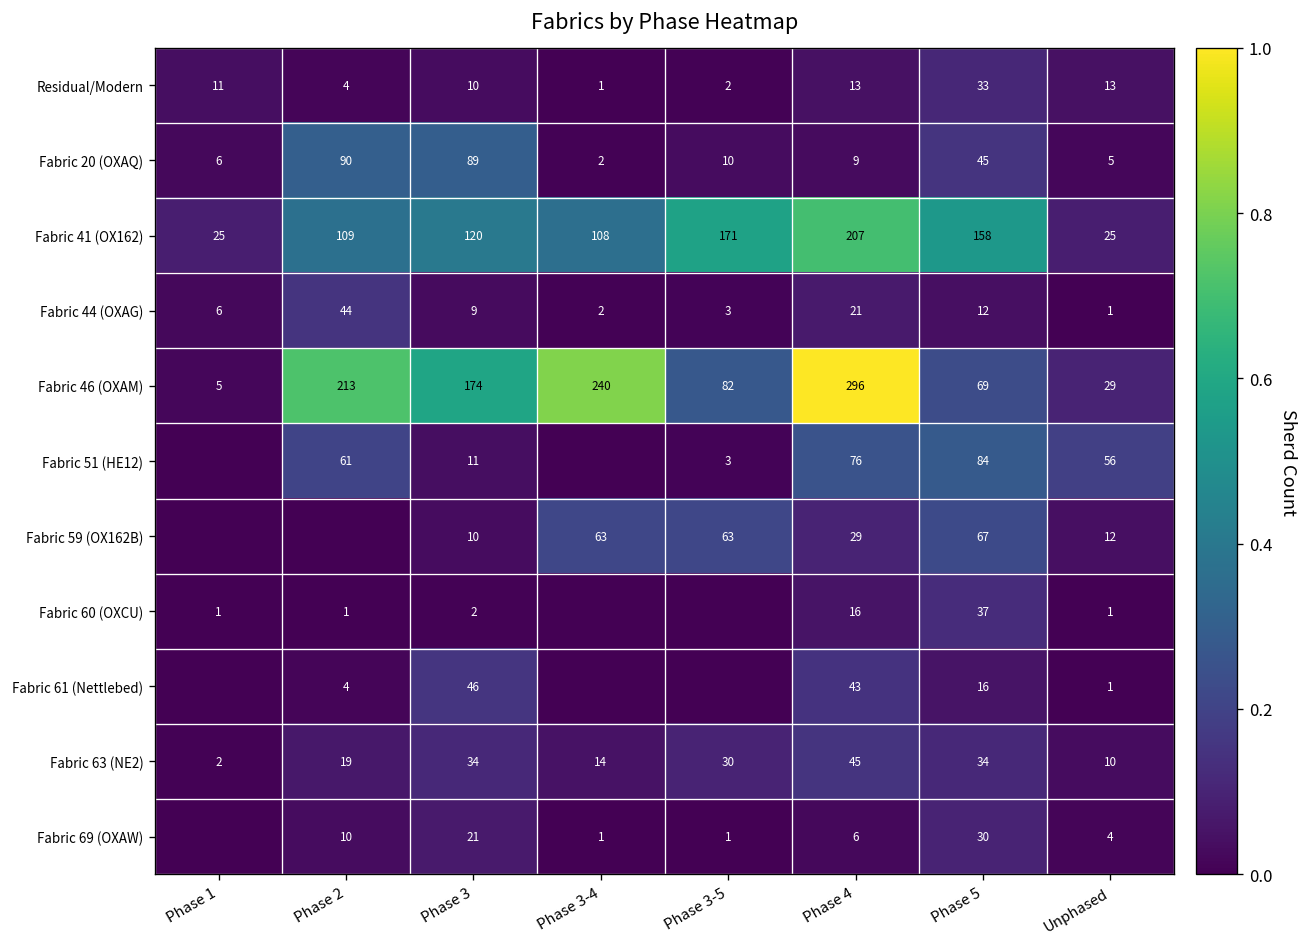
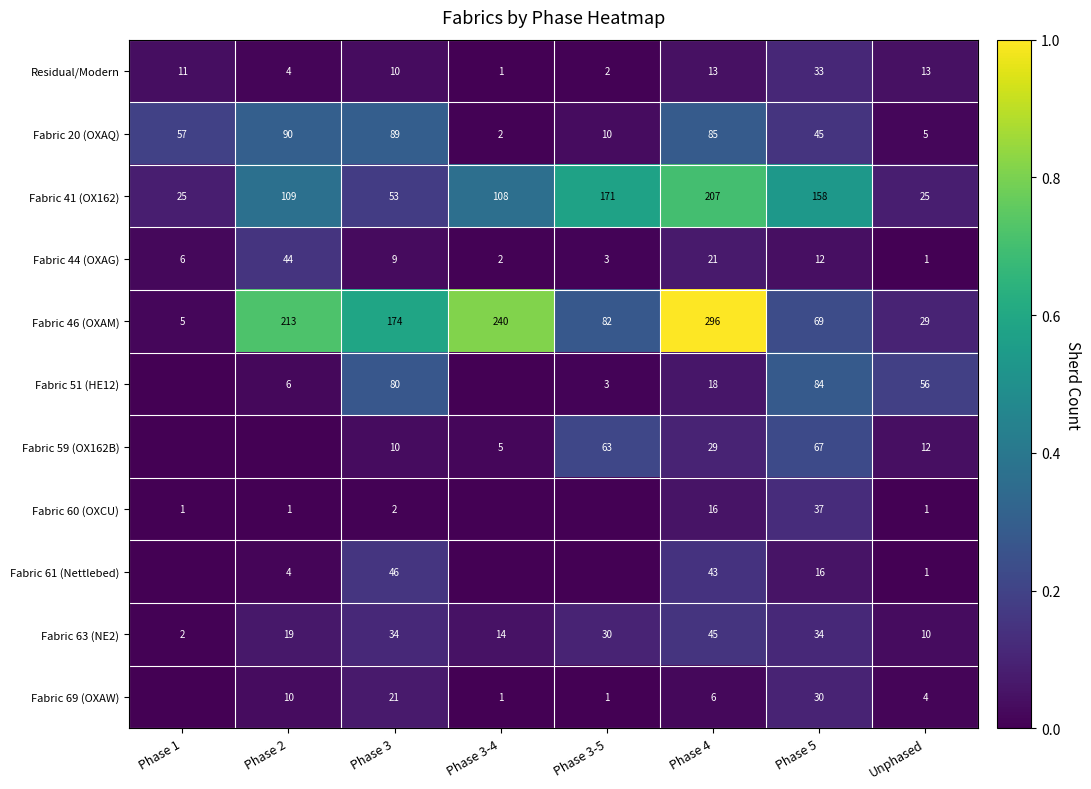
  {
    "Residual/Modern": {
      "Phase 1": 11,
      "Phase 2": 4,
      "Phase 3": 10,
      "Phase 3-4": 1,
      "Phase 3-5": 2,
      "Phase 4": 13,
      "Phase 5": 33,
      "Unphased": 13
    },
    "Fabric 20 (OXAQ)": {
-     "Phase 1": 6,
+     "Phase 1": 57,
      "Phase 2": 90,
      "Phase 3": 89,
      "Phase 3-4": 2,
      "Phase 3-5": 10,
-     "Phase 4": 9,
+     "Phase 4": 85,
      "Phase 5": 45,
      "Unphased": 5
    },
    "Fabric 41 (OX162)": {
      "Phase 1": 25,
      "Phase 2": 109,
-     "Phase 3": 120,
+     "Phase 3": 53,
      "Phase 3-4": 108,
      "Phase 3-5": 171,
      "Phase 4": 207,
      "Phase 5": 158,
      "Unphased": 25
    },
    "Fabric 44 (OXAG)": {
      "Phase 1": 6,
      "Phase 2": 44,
      "Phase 3": 9,
      "Phase 3-4": 2,
      "Phase 3-5": 3,
      "Phase 4": 21,
      "Phase 5": 12,
      "Unphased": 1
    },
    "Fabric 46 (OXAM)": {
      "Phase 1": 5,
      "Phase 2": 213,
      "Phase 3": 174,
      "Phase 3-4": 240,
      "Phase 3-5": 82,
      "Phase 4": 296,
      "Phase 5": 69,
      "Unphased": 29
    },
    "Fabric 51 (HE12)": {
-     "Phase 2": 61,
-     "Phase 3": 11,
+     "Phase 2": 6,
+     "Phase 3": 80,
      "Phase 3-5": 3,
-     "Phase 4": 76,
+     "Phase 4": 18,
      "Phase 5": 84,
      "Unphased": 56
    },
    "Fabric 59 (OX162B)": {
      "Phase 3": 10,
-     "Phase 3-4": 63,
+     "Phase 3-4": 5,
      "Phase 3-5": 63,
      "Phase 4": 29,
      "Phase 5": 67,
      "Unphased": 12
    },
    "Fabric 60 (OXCU)": {
      "Phase 1": 1,
      "Phase 2": 1,
      "Phase 3": 2,
      "Phase 4": 16,
      "Phase 5": 37,
      "Unphased": 1
    },
    "Fabric 61 (Nettlebed)": {
      "Phase 2": 4,
      "Phase 3": 46,
      "Phase 4": 43,
      "Phase 5": 16,
      "Unphased": 1
    },
    "Fabric 63 (NE2)": {
      "Phase 1": 2,
      "Phase 2": 19,
      "Phase 3": 34,
      "Phase 3-4": 14,
      "Phase 3-5": 30,
      "Phase 4": 45,
      "Phase 5": 34,
      "Unphased": 10
    },
    "Fabric 69 (OXAW)": {
      "Phase 2": 10,
      "Phase 3": 21,
      "Phase 3-4": 1,
      "Phase 3-5": 1,
      "Phase 4": 6,
      "Phase 5": 30,
      "Unphased": 4
    }
  }
